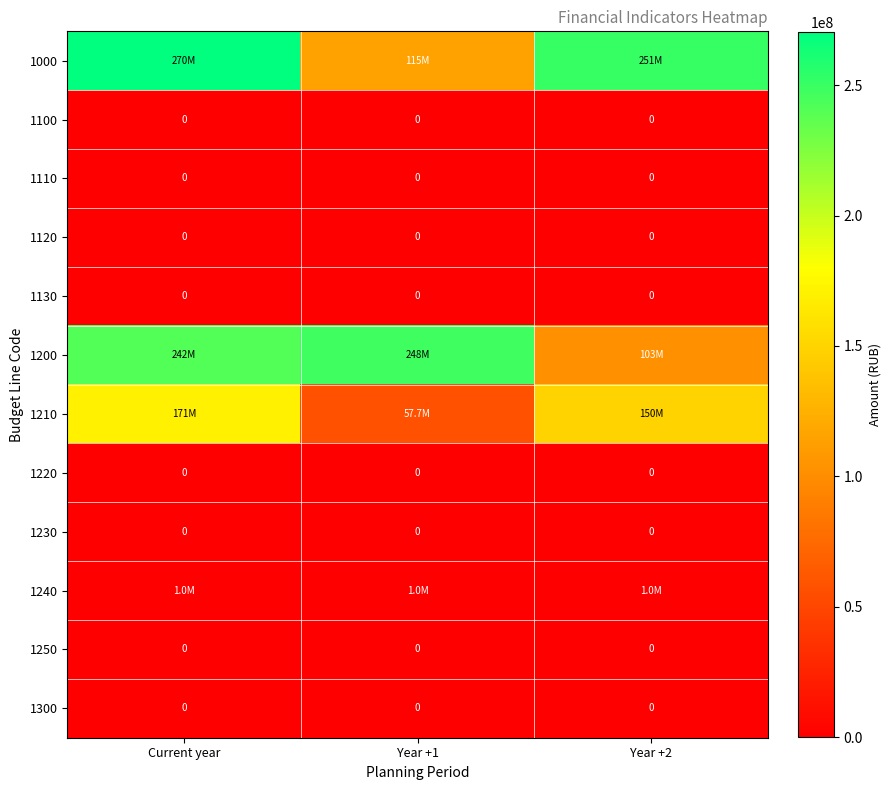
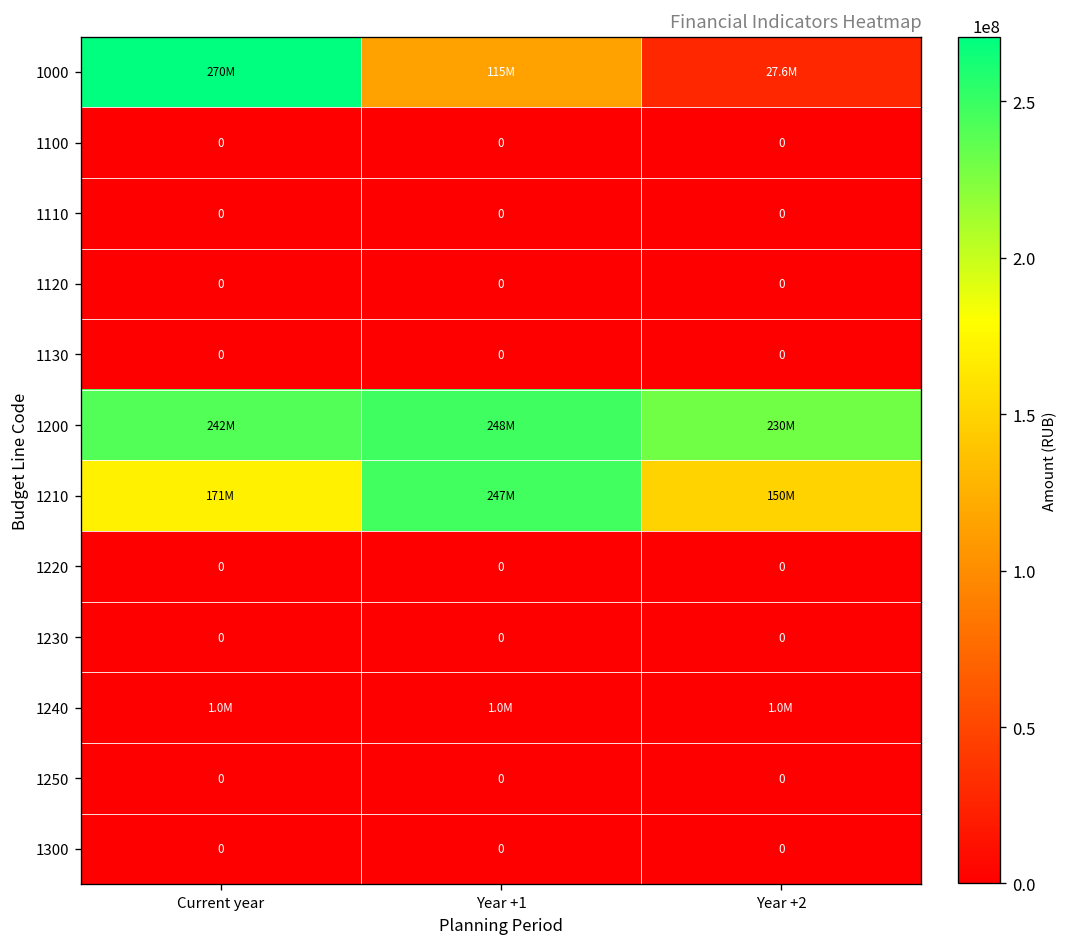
  {
    "1000": {
      "Current year": "270M",
      "Year +1": "115M",
-     "Year +2": "251M"
+     "Year +2": "27.6M"
    },
    "1100": {
      "Current year": "0",
      "Year +1": "0",
      "Year +2": "0"
    },
    "1110": {
      "Current year": "0",
      "Year +1": "0",
      "Year +2": "0"
    },
    "1120": {
      "Current year": "0",
      "Year +1": "0",
      "Year +2": "0"
    },
    "1130": {
      "Current year": "0",
      "Year +1": "0",
      "Year +2": "0"
    },
    "1200": {
      "Current year": "242M",
      "Year +1": "248M",
-     "Year +2": "103M"
+     "Year +2": "230M"
    },
    "1210": {
      "Current year": "171M",
-     "Year +1": "57.7M",
+     "Year +1": "247M",
      "Year +2": "150M"
    },
    "1220": {
      "Current year": "0",
      "Year +1": "0",
      "Year +2": "0"
    },
    "1230": {
      "Current year": "0",
      "Year +1": "0",
      "Year +2": "0"
    },
    "1240": {
      "Current year": "1.0M",
      "Year +1": "1.0M",
      "Year +2": "1.0M"
    },
    "1250": {
      "Current year": "0",
      "Year +1": "0",
      "Year +2": "0"
    },
    "1300": {
      "Current year": "0",
      "Year +1": "0",
      "Year +2": "0"
    }
  }
